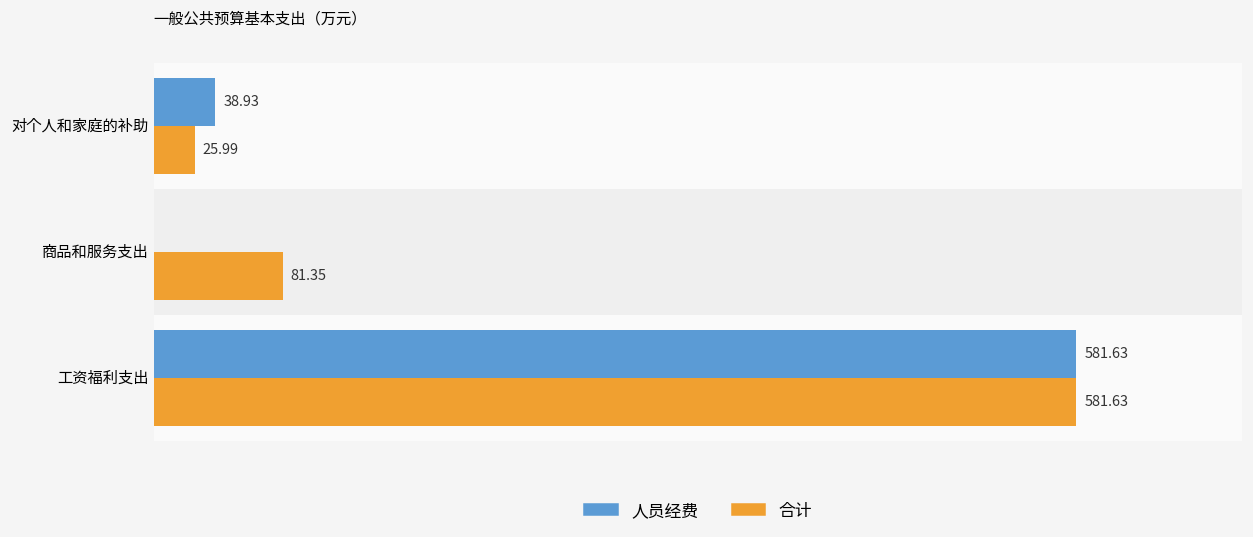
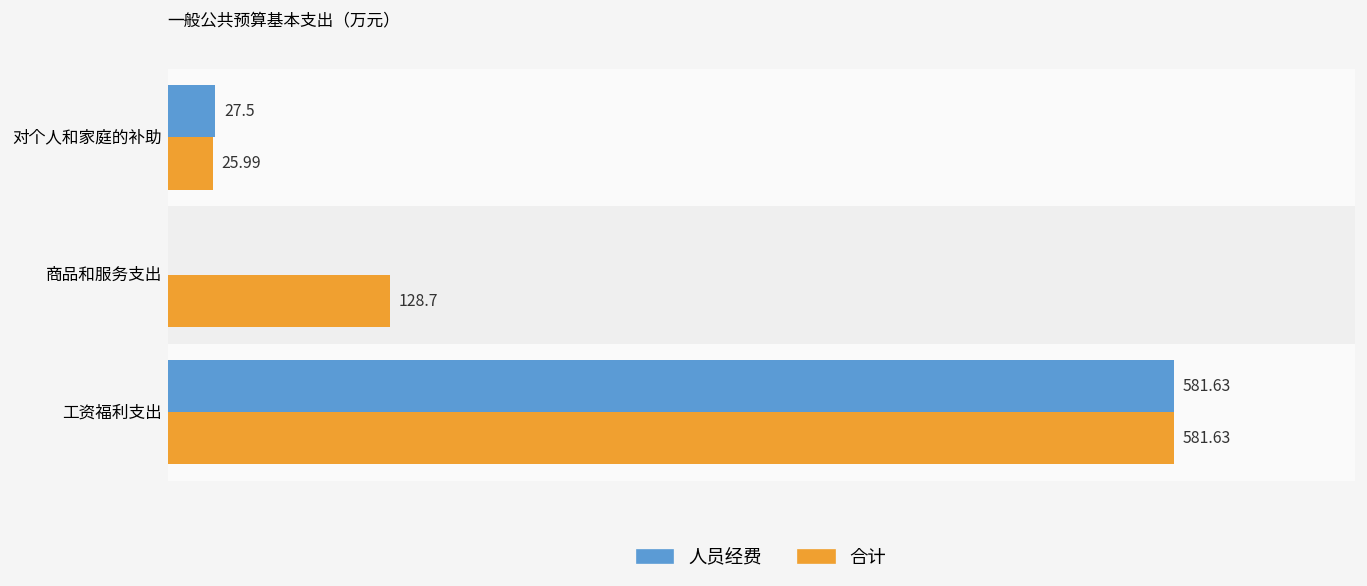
  {
    "人员经费": {
-     "对个人和家庭的补助": 38.93,
+     "对个人和家庭的补助": 27.5,
      "工资福利支出": 581.63
    },
    "合计": {
      "对个人和家庭的补助": 25.99,
-     "商品和服务支出": 81.35,
+     "商品和服务支出": 128.7,
      "工资福利支出": 581.63
    }
  }
